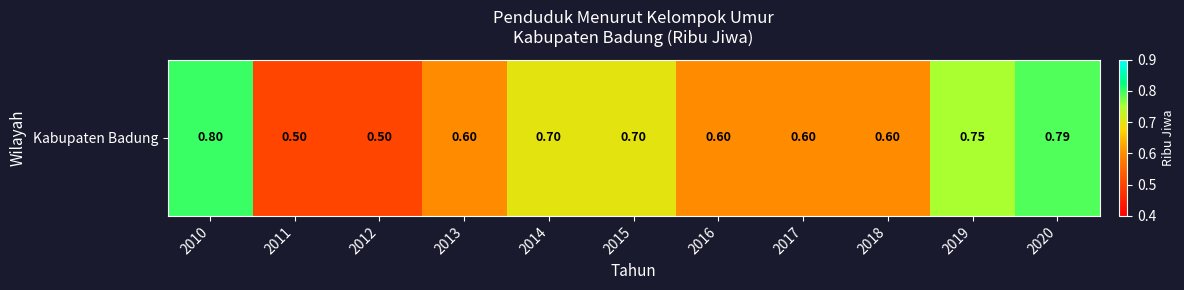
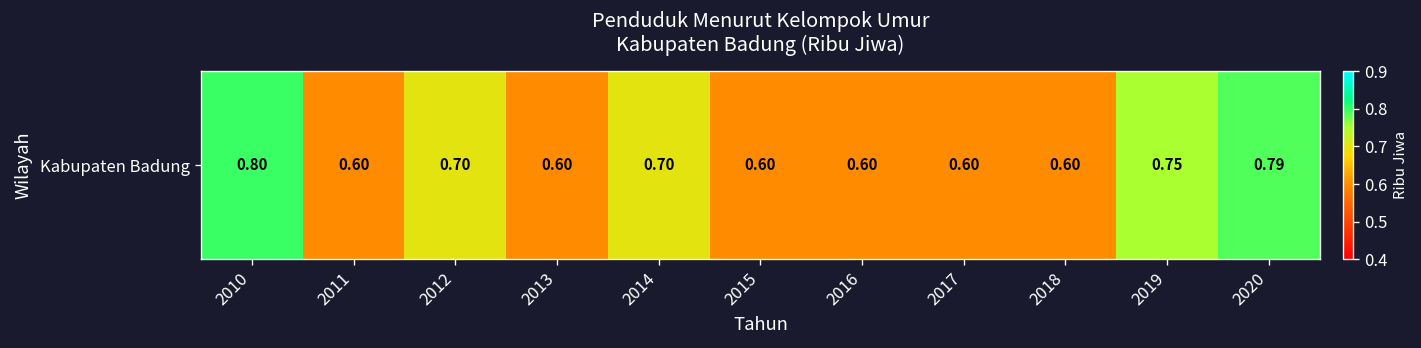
  {
    "Kabupaten Badung": {
      "2010": 0.80,
-     "2011": 0.50,
-     "2012": 0.50,
+     "2011": 0.60,
+     "2012": 0.70,
      "2013": 0.60,
      "2014": 0.70,
-     "2015": 0.70,
+     "2015": 0.60,
      "2016": 0.60,
      "2017": 0.60,
      "2018": 0.60,
      "2019": 0.75,
      "2020": 0.79
    }
  }
